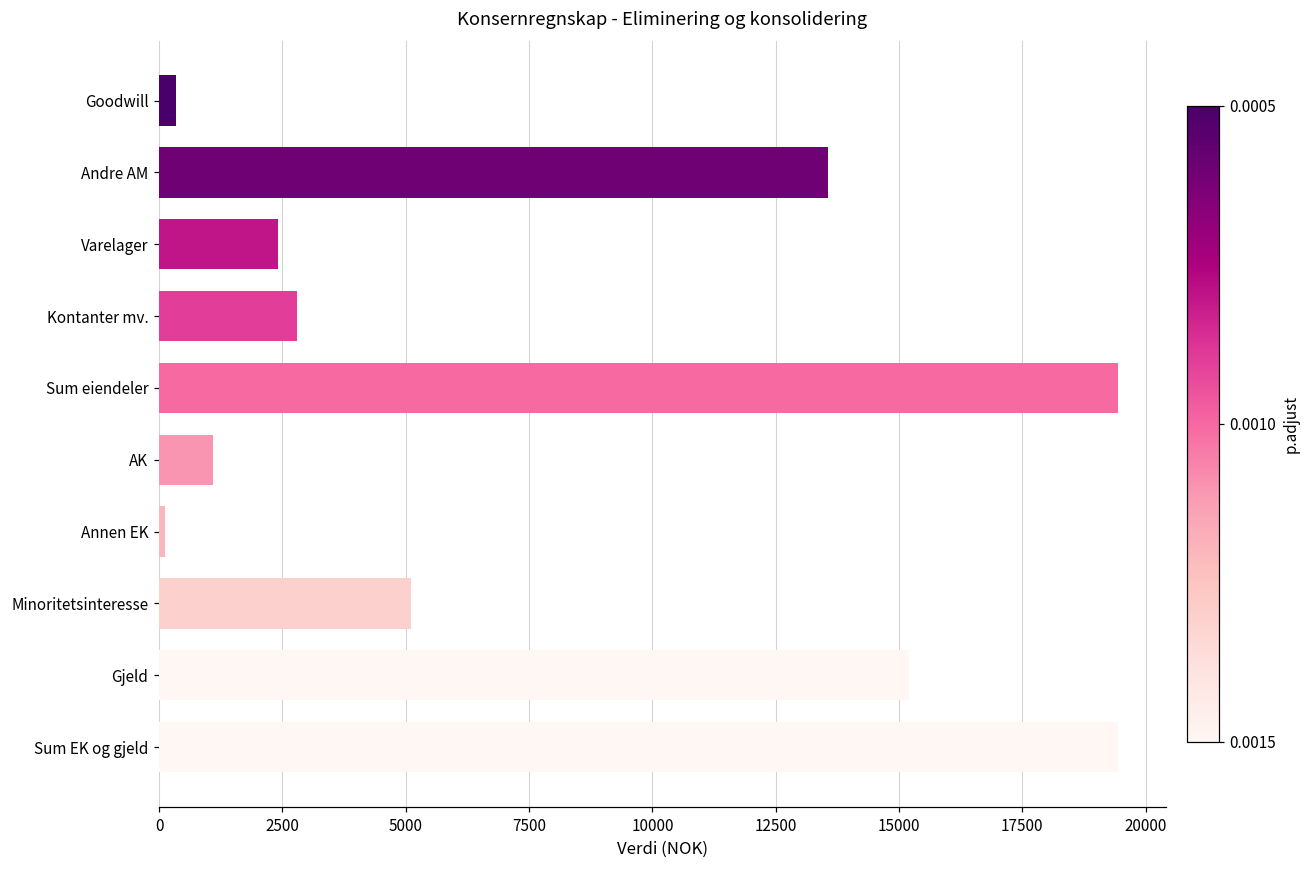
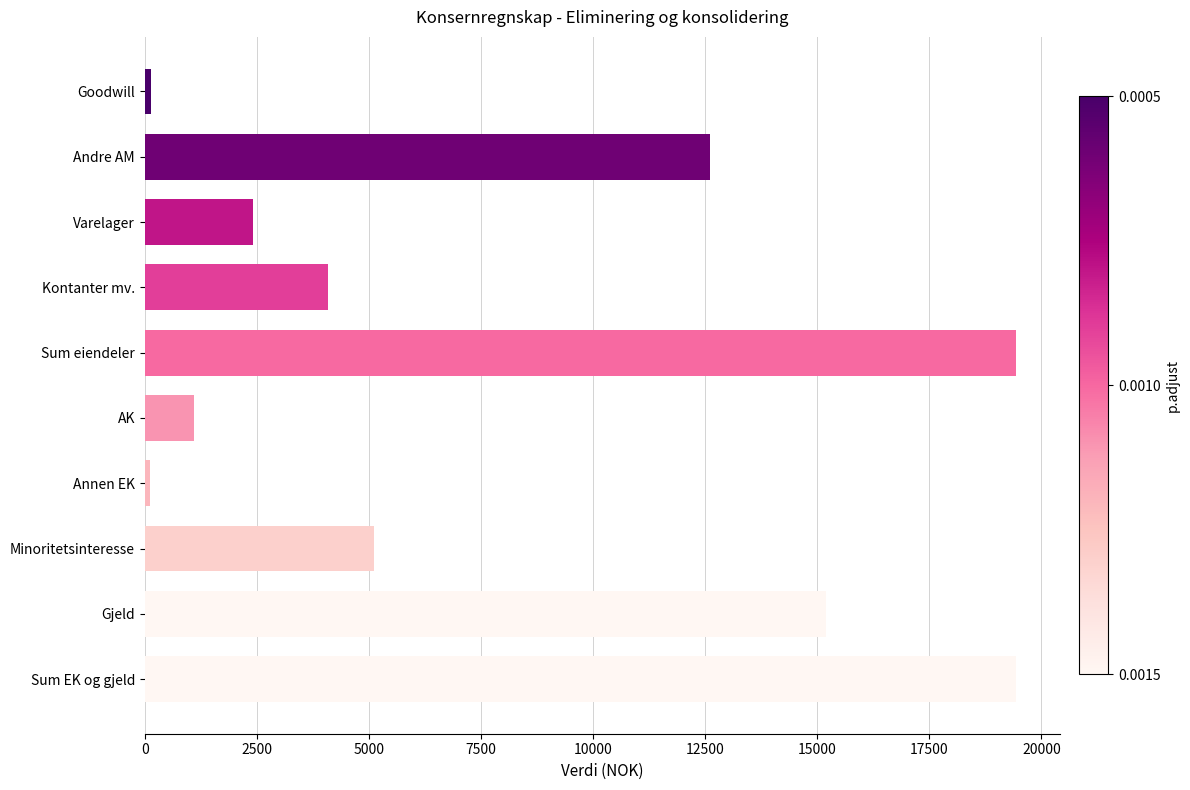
  {
-   "Goodwill": 300,
-   "Andre AM": 13600,
+   "Goodwill": 100,
+   "Andre AM": 12600,
    "Varelager": 2400,
-   "Kontanter mv.": 2800,
+   "Kontanter mv.": 4100,
    "Sum eiendeler": 19400,
    "AK": 1100,
    "Annen EK": 100,
    "Minoritetsinteresse": 5100,
    "Gjeld": 15200,
    "Sum EK og gjeld": 19400
  }
